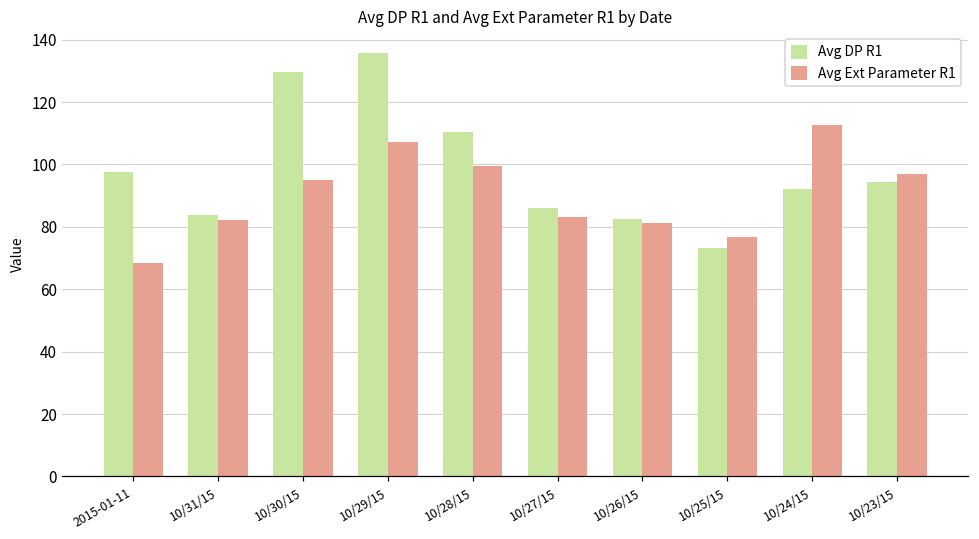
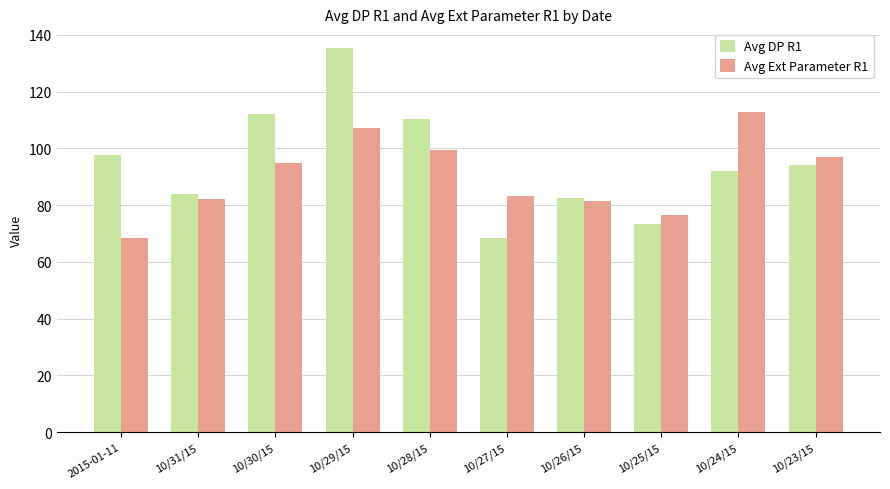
  {
    "Avg DP R1": {
      "2015-01-11": 98,
      "10/31/15": 84,
-     "10/30/15": 130,
+     "10/30/15": 112,
      "10/29/15": 136,
      "10/28/15": 110,
-     "10/27/15": 86,
+     "10/27/15": 68,
      "10/26/15": 83,
      "10/25/15": 73,
      "10/24/15": 92,
      "10/23/15": 94
    },
    "Avg Ext Parameter R1": {
      "2015-01-11": 68,
      "10/31/15": 82,
      "10/30/15": 95,
      "10/29/15": 107,
      "10/28/15": 99,
      "10/27/15": 83,
      "10/26/15": 81,
      "10/25/15": 77,
      "10/24/15": 113,
      "10/23/15": 97
    }
  }
